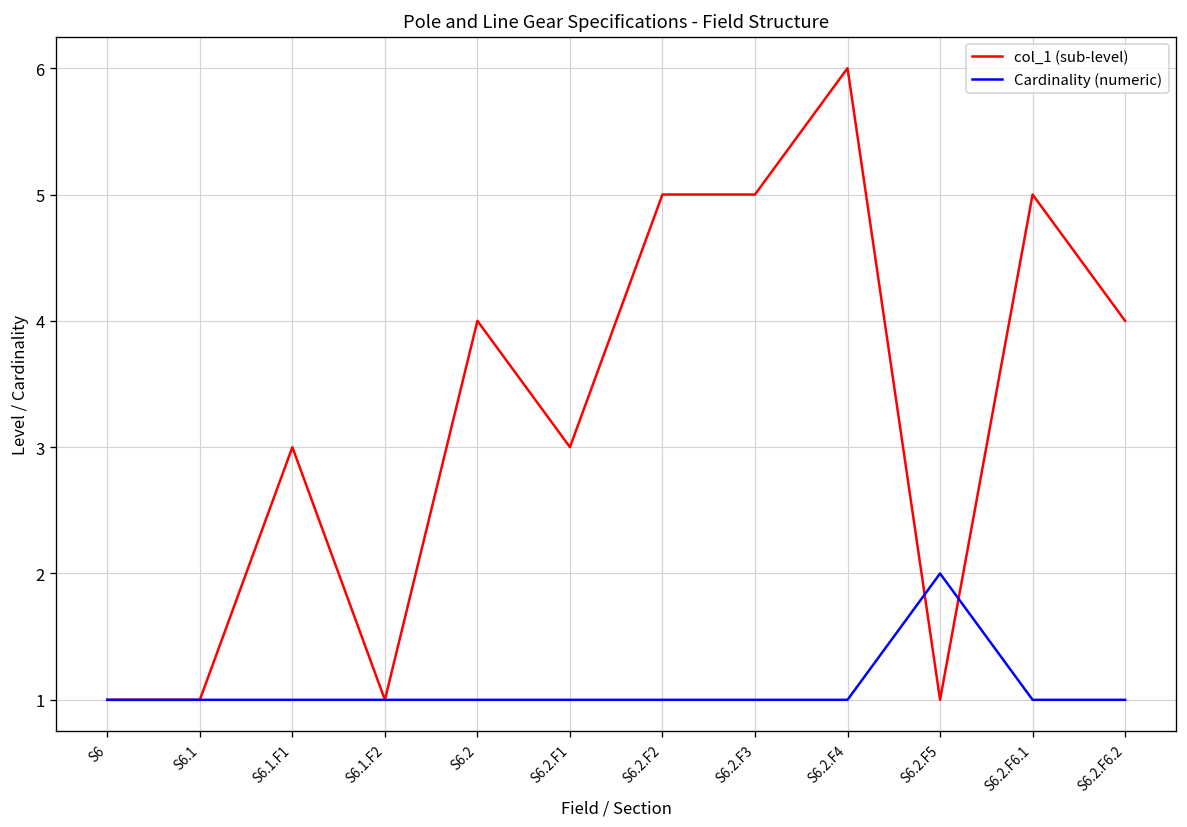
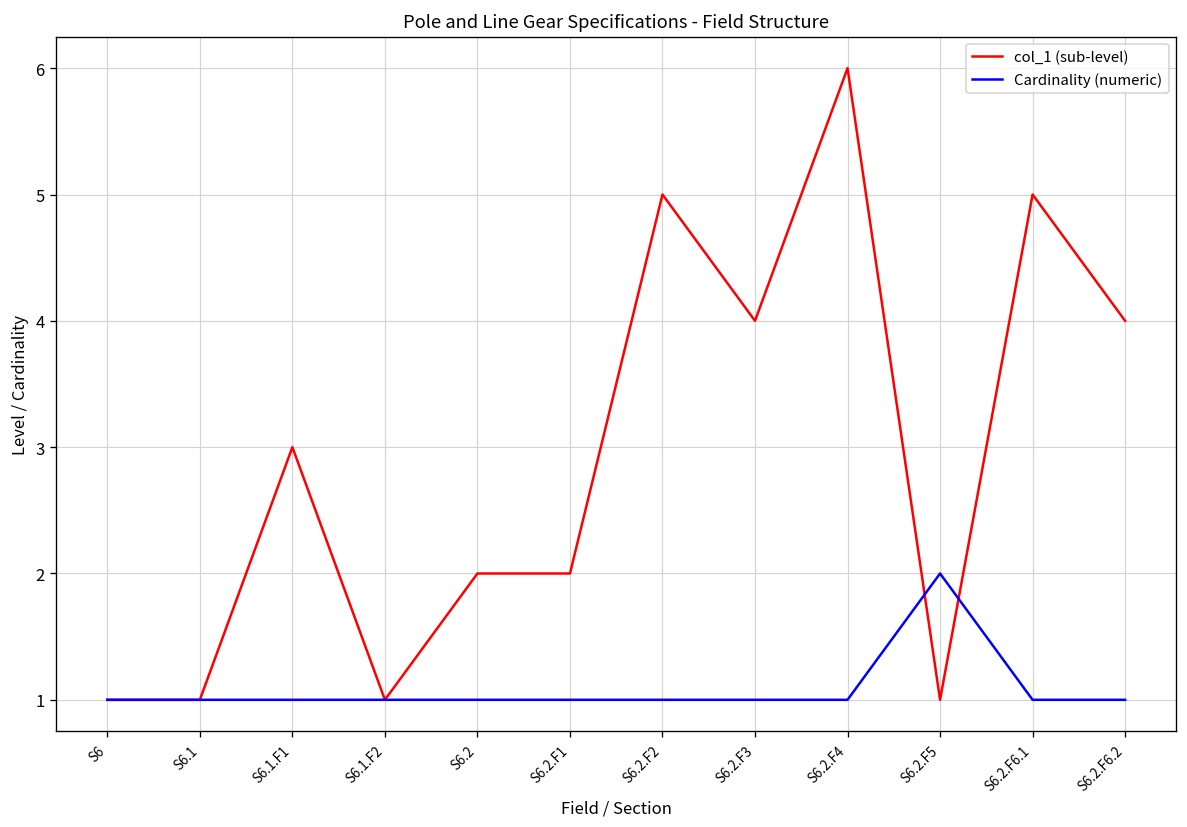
  {
    "col_1 (sub-level)": {
      "S6.1.F1": 3,
-     "S6.2": 4,
-     "S6.2.F1": 3,
+     "S6.2": 2,
+     "S6.2.F1": 2,
      "S6.2.F2": 5,
-     "S6.2.F3": 5,
+     "S6.2.F3": 4,
      "S6.2.F4": 6,
      "S6.2.F5": 1,
      "S6.2.F6.1": 5,
      "S6.2.F6.2": 4
    },
    "Cardinality (numeric)": {
      "S6.1.F1": 1,
      "S6.2": 1,
      "S6.2.F1": 1,
      "S6.2.F2": 1,
      "S6.2.F3": 1,
      "S6.2.F4": 1,
      "S6.2.F5": 2,
      "S6.2.F6.1": 1,
      "S6.2.F6.2": 1
    }
  }
